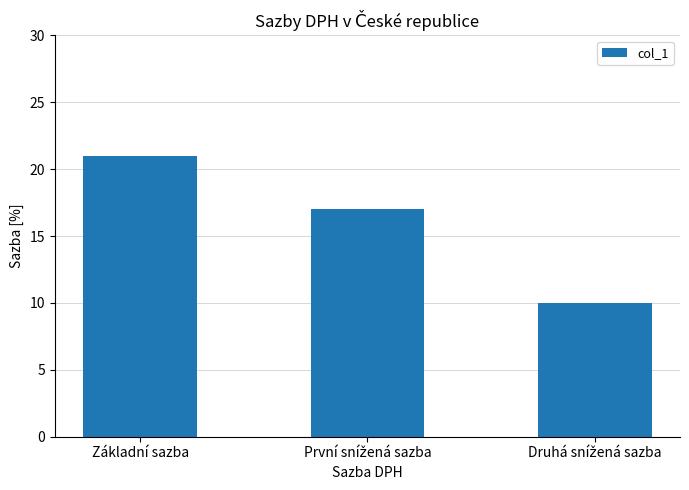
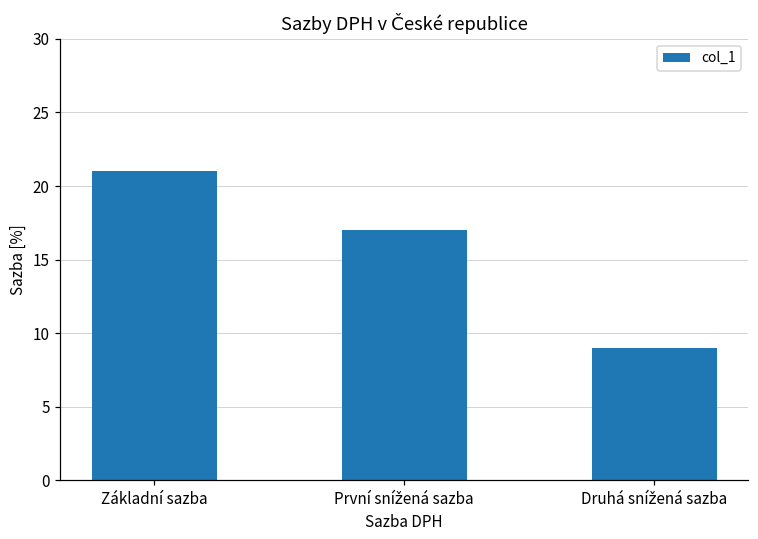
  {
    "Základní sazba": 21,
    "První snížená sazba": 17,
-   "Druhá snížená sazba": 10
+   "Druhá snížená sazba": 9
  }
